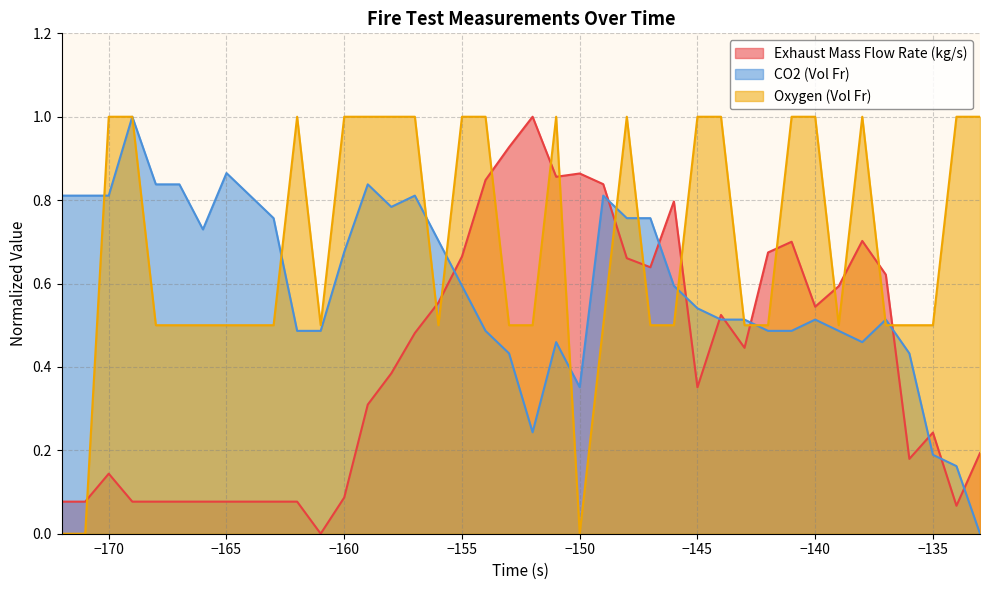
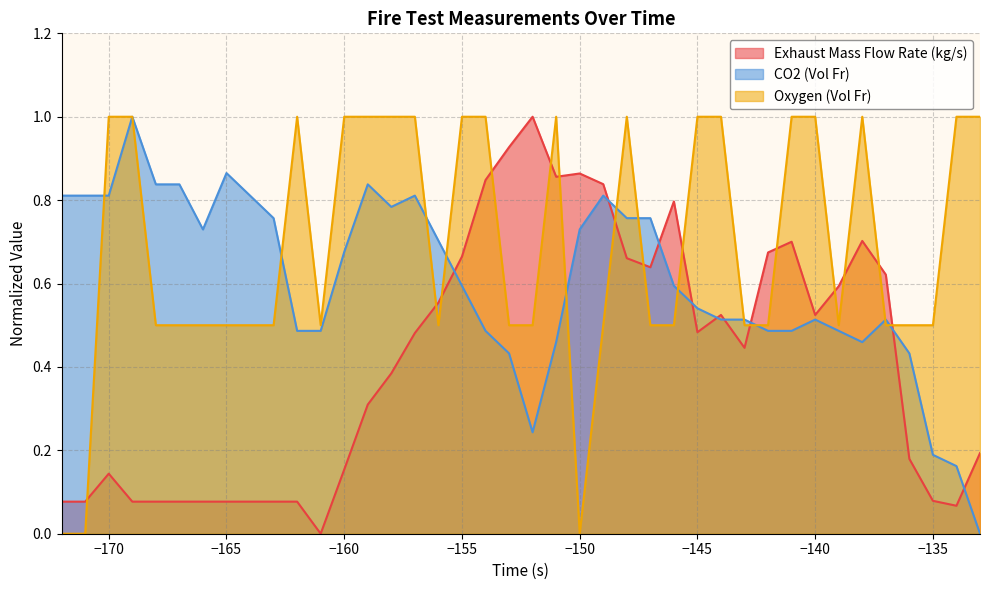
  {
    "Exhaust Mass Flow Rate (kg/s)": {
      "−170": 0.14,
      "−165": 0.08,
-     "−160": 0.09,
+     "−160": 0.15,
      "−155": 0.66,
      "−150": 0.86,
-     "−145": 0.35,
-     "−140": 0.54,
-     "−135": 0.24
+     "−145": 0.48,
+     "−140": 0.52,
+     "−135": 0.08
    },
    "CO2 (Vol Fr)": {
      "−170": 0.81,
      "−165": 0.86,
      "−160": 0.68,
      "−155": 0.59,
-     "−150": 0.35,
+     "−150": 0.73,
      "−145": 0.54,
      "−140": 0.51,
      "−135": 0.19
    },
    "Oxygen (Vol Fr)": {
      "−170": 1.00,
      "−165": 0.50,
      "−160": 1.00,
      "−155": 1.00,
      "−150": 0.00,
      "−145": 1.00,
      "−140": 1.00,
      "−135": 0.50
    }
  }
